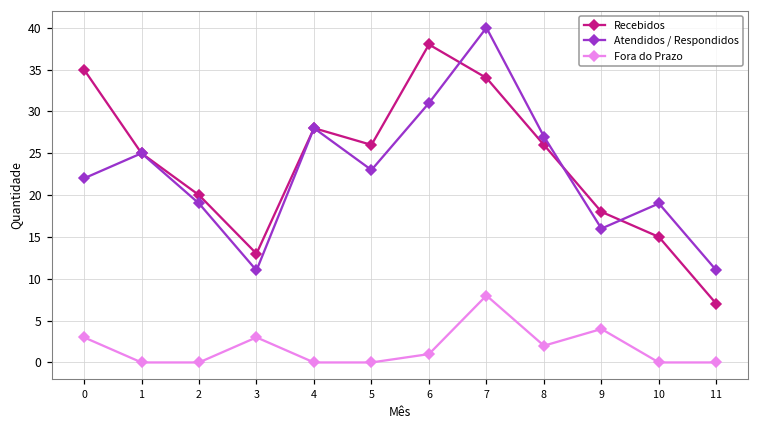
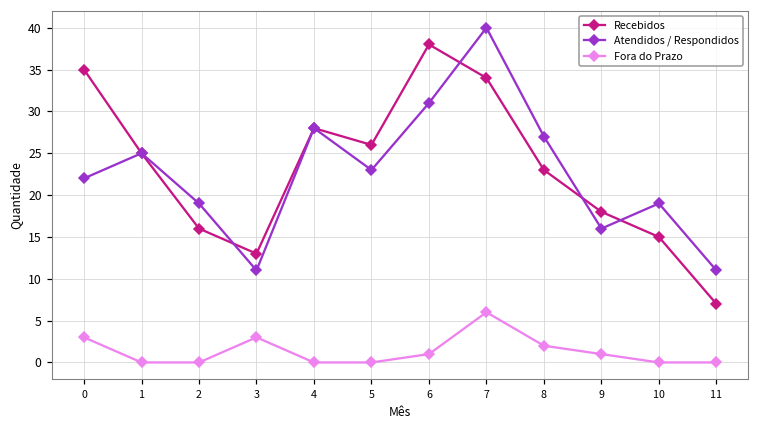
  {
    "Recebidos": {
      "0": 35,
-     "2": 20,
+     "2": 16,
      "3": 13,
      "5": 26,
      "6": 38,
      "7": 34,
-     "8": 26,
+     "8": 23,
      "9": 18,
      "10": 15,
      "11": 7
    },
    "Atendidos / Respondidos": {
      "0": 22,
      "2": 19,
      "3": 11,
      "5": 23,
      "6": 31,
      "7": 40,
      "8": 27,
      "9": 16,
      "10": 19,
      "11": 11
    },
    "Fora do Prazo": {
      "0": 3,
      "1": 0,
      "2": 0,
      "3": 3,
      "4": 0,
      "5": 0,
      "6": 1,
-     "7": 8,
+     "7": 6,
      "8": 2,
-     "9": 4,
+     "9": 1,
      "10": 0,
      "11": 0
    }
  }
